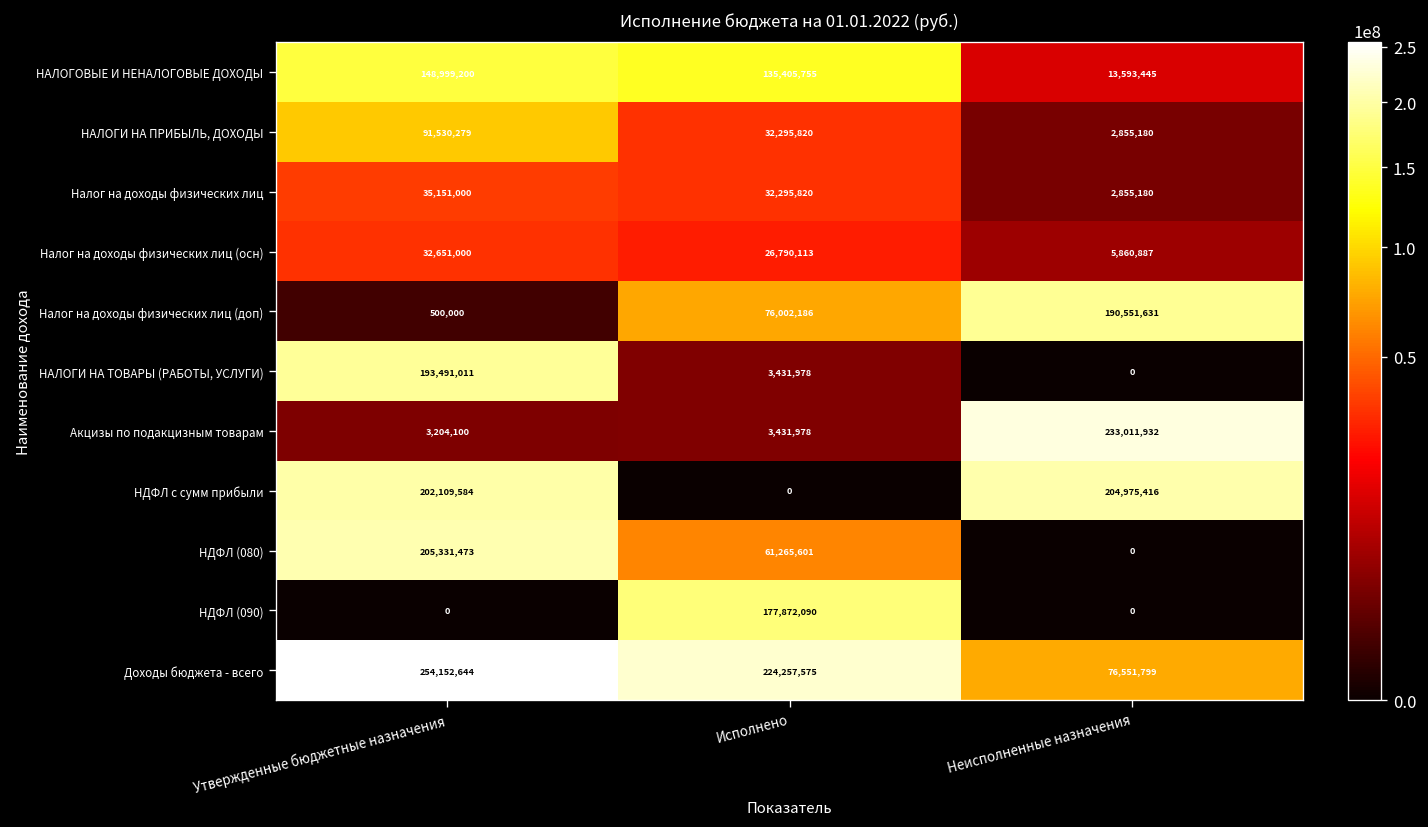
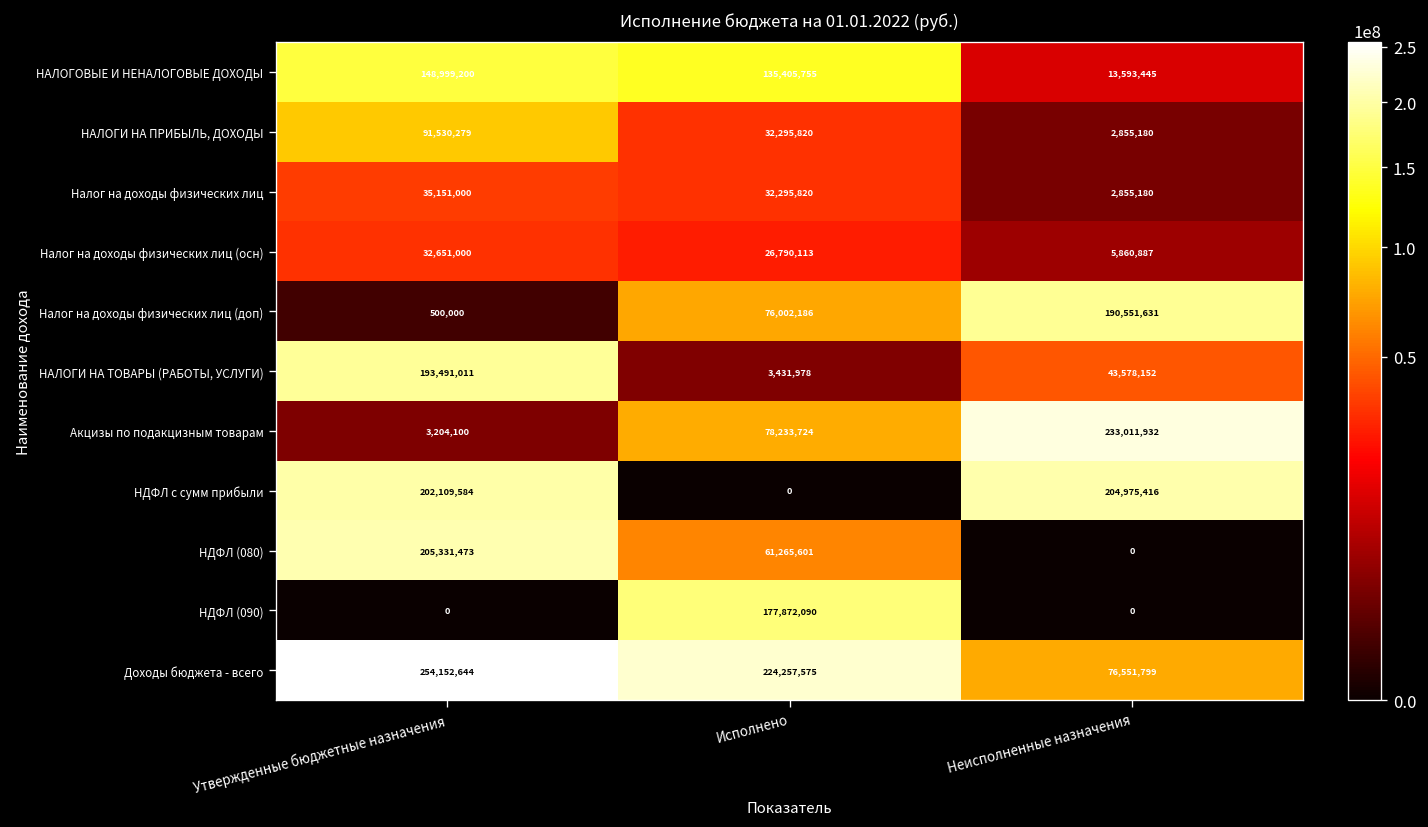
  {
    "НАЛОГОВЫЕ И НЕНАЛОГОВЫЕ ДОХОДЫ": {
      "Утвержденные бюджетные назначения": "148,999,200",
      "Исполнено": "135,405,755",
      "Неисполненные назначения": "13,593,445"
    },
    "НАЛОГИ НА ПРИБЫЛЬ, ДОХОДЫ": {
      "Утвержденные бюджетные назначения": "91,530,279",
      "Исполнено": "32,295,820",
      "Неисполненные назначения": "2,855,180"
    },
    "Налог на доходы физических лиц": {
      "Утвержденные бюджетные назначения": "35,151,000",
      "Исполнено": "32,295,820",
      "Неисполненные назначения": "2,855,180"
    },
    "Налог на доходы физических лиц (осн)": {
      "Утвержденные бюджетные назначения": "32,651,000",
      "Исполнено": "26,790,113",
      "Неисполненные назначения": "5,860,887"
    },
    "Налог на доходы физических лиц (доп)": {
      "Утвержденные бюджетные назначения": "500,000",
      "Исполнено": "76,002,186",
      "Неисполненные назначения": "190,551,631"
    },
    "НАЛОГИ НА ТОВАРЫ (РАБОТЫ, УСЛУГИ)": {
      "Утвержденные бюджетные назначения": "193,491,011",
      "Исполнено": "3,431,978",
-     "Неисполненные назначения": "0"
+     "Неисполненные назначения": "43,578,152"
    },
    "Акцизы по подакцизным товарам": {
      "Утвержденные бюджетные назначения": "3,204,100",
-     "Исполнено": "3,431,978",
+     "Исполнено": "78,233,724",
      "Неисполненные назначения": "233,011,932"
    },
    "НДФЛ с сумм прибыли": {
      "Утвержденные бюджетные назначения": "202,109,584",
      "Исполнено": "0",
      "Неисполненные назначения": "204,975,416"
    },
    "НДФЛ (080)": {
      "Утвержденные бюджетные назначения": "205,331,473",
      "Исполнено": "61,265,601",
      "Неисполненные назначения": "0"
    },
    "НДФЛ (090)": {
      "Утвержденные бюджетные назначения": "0",
      "Исполнено": "177,872,090",
      "Неисполненные назначения": "0"
    },
    "Доходы бюджета - всего": {
      "Утвержденные бюджетные назначения": "254,152,644",
      "Исполнено": "224,257,575",
      "Неисполненные назначения": "76,551,799"
    }
  }
